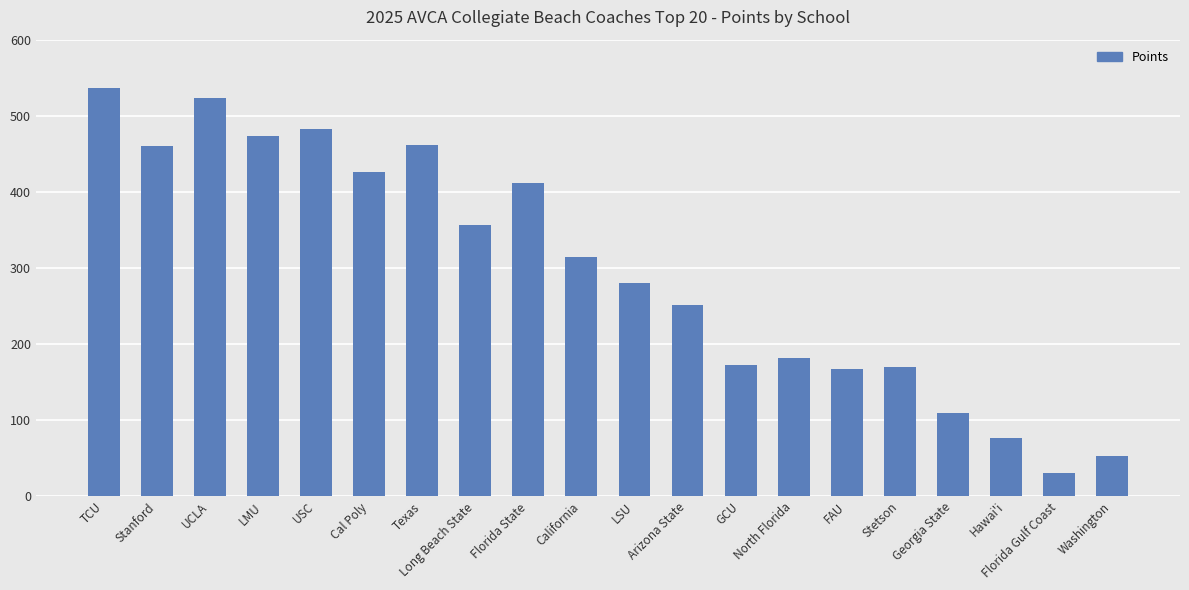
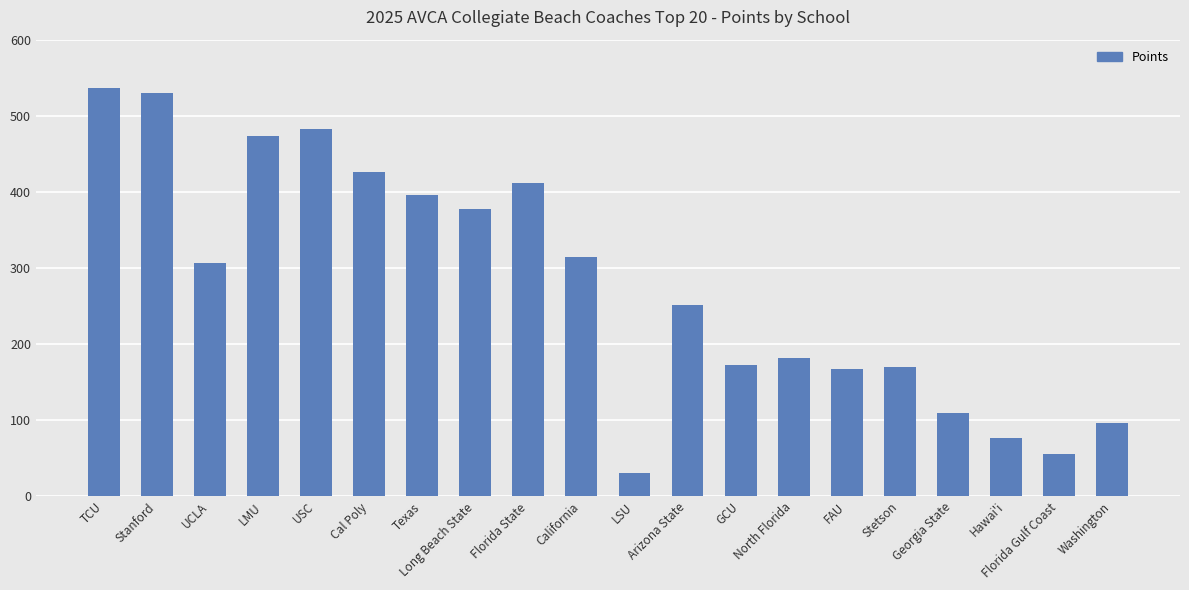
  {
    "TCU": 540,
-   "Stanford": 460,
-   "UCLA": 520,
+   "Stanford": 530,
+   "UCLA": 310,
    "LMU": 470,
    "USC": 480,
    "Cal Poly": 430,
-   "Texas": 460,
-   "Long Beach State": 360,
+   "Texas": 400,
+   "Long Beach State": 380,
    "Florida State": 410,
    "California": 320,
-   "LSU": 280,
+   "LSU": 30,
    "Arizona State": 250,
    "GCU": 170,
    "North Florida": 180,
    "FAU": 170,
    "Stetson": 170,
    "Georgia State": 110,
    "Hawai'i": 80,
-   "Florida Gulf Coast": 30,
-   "Washington": 50
+   "Florida Gulf Coast": 60,
+   "Washington": 100
  }
